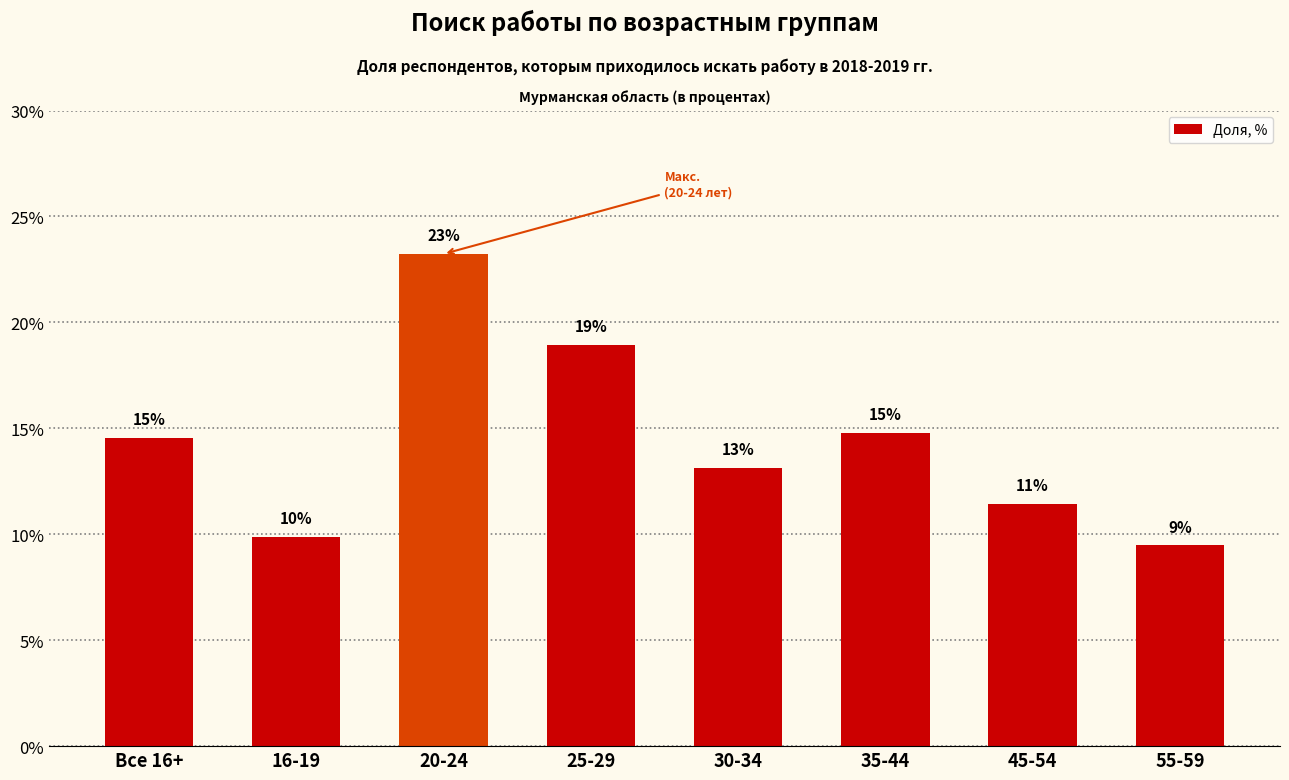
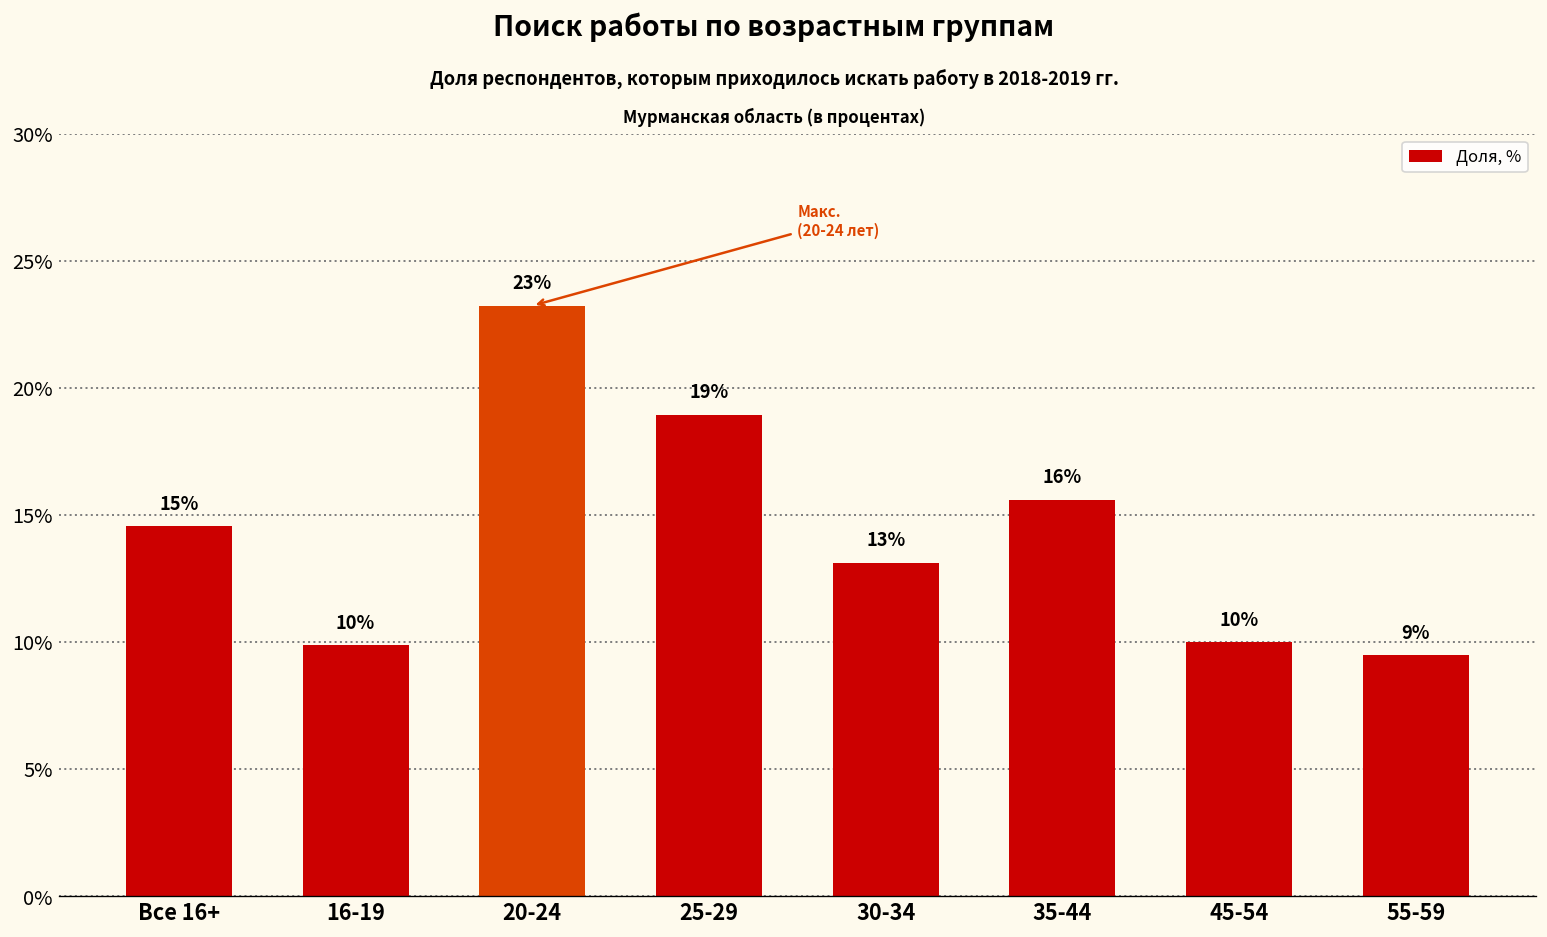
  {
    "Все 16+": "15%",
    "16-19": "10%",
    "25-29": "19%",
    "30-34": "13%",
-   "35-44": "15%",
-   "45-54": "11%",
+   "35-44": "16%",
+   "45-54": "10%",
    "55-59": "9%"
  }
